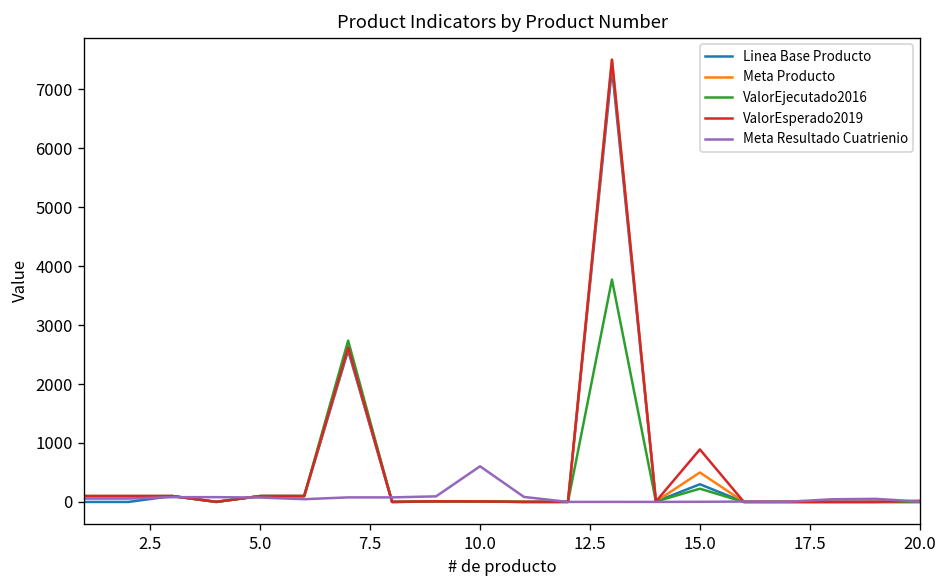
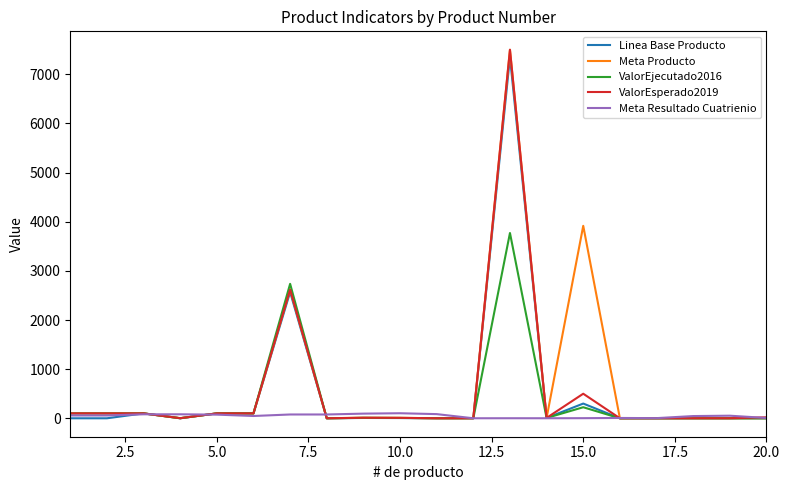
  {
    "Linea Base Producto": {
      "15.0": 300
    },
    "Meta Producto": {
-     "15.0": 500
+     "15.0": 3900
    },
    "ValorEjecutado2016": {
      "15.0": 200
    },
    "ValorEsperado2019": {
-     "15.0": 900
+     "15.0": 500
    },
    "Meta Resultado Cuatrienio": {
-     "10.0": 600,
+     "10.0": 100,
      "15.0": 0
    }
  }
